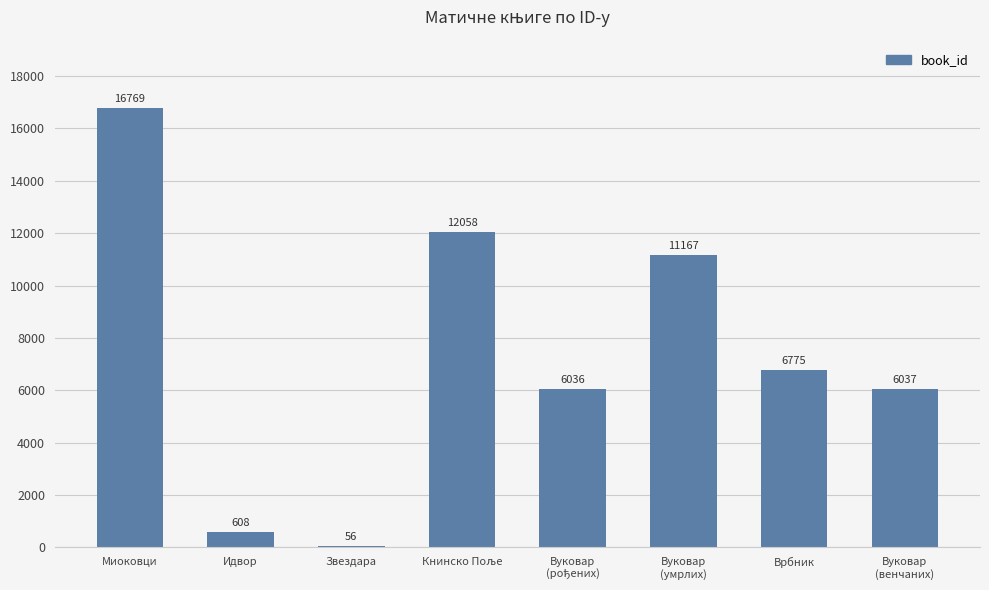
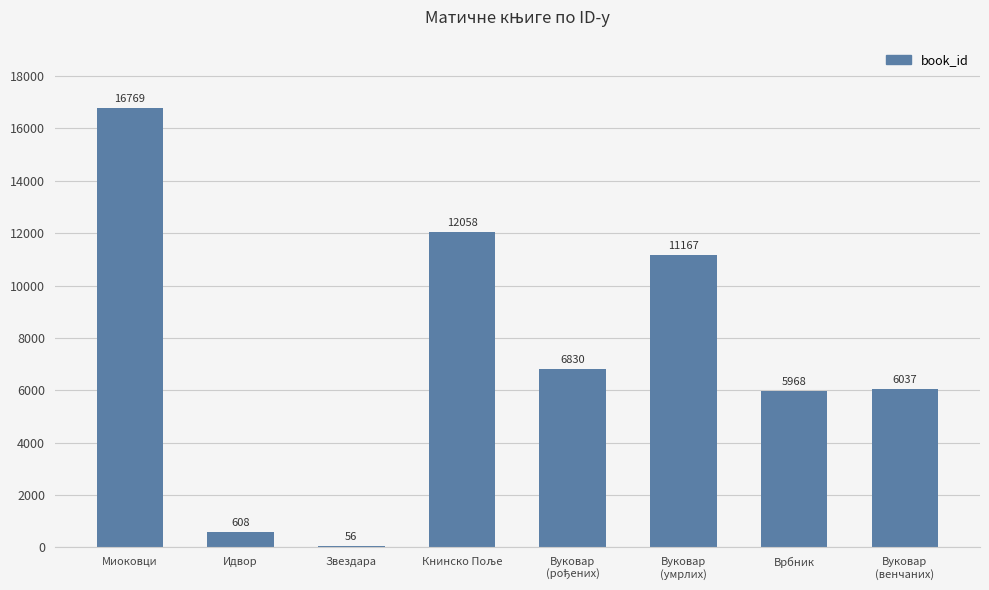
  {
    "Миоковци": 16769,
    "Идвор": 608,
    "Звездара": 56,
    "Книнско Поље": 12058,
-   "Вуковар (рођених)": 6036,
+   "Вуковар (рођених)": 6830,
    "Вуковар (умрлих)": 11167,
-   "Врбник": 6775,
+   "Врбник": 5968,
    "Вуковар (венчаних)": 6037
  }
